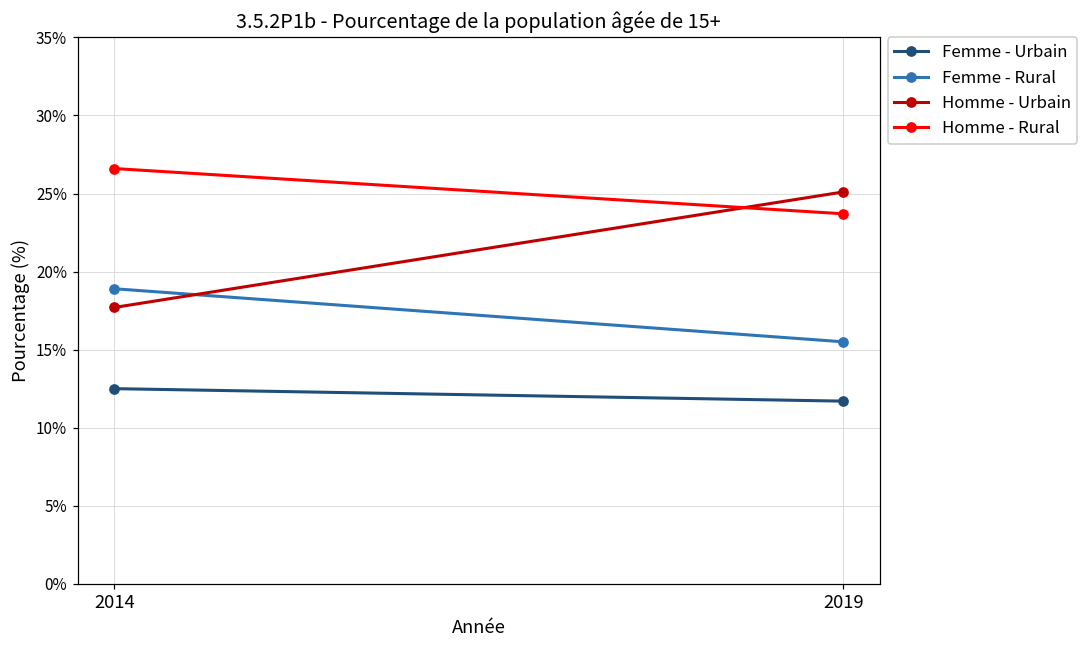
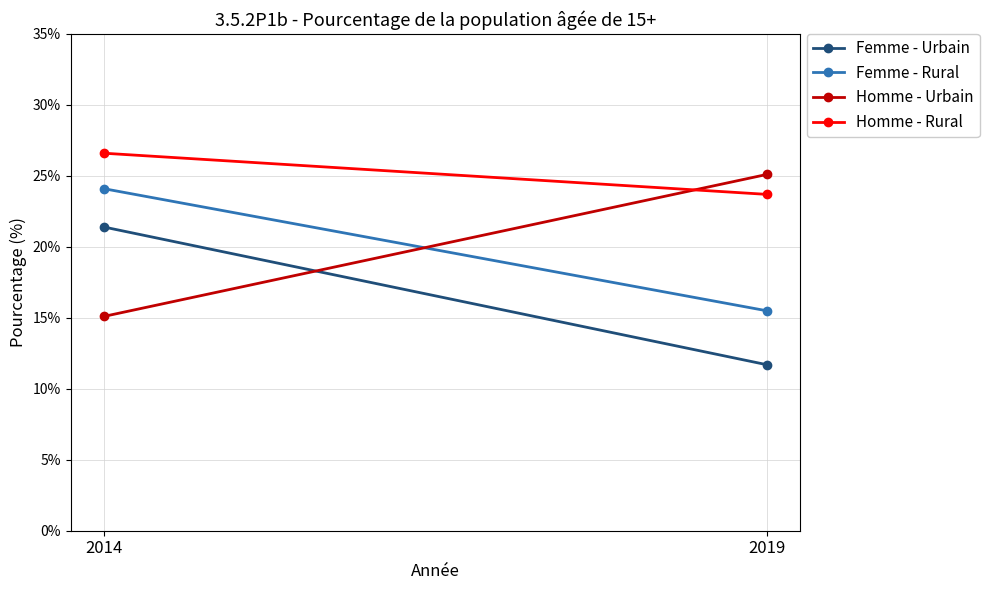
  {
    "Femme - Urbain": {
-     "2014": "12.5%",
+     "2014": "21.4%",
      "2019": "11.7%"
    },
    "Femme - Rural": {
-     "2014": "18.9%",
+     "2014": "24.1%",
      "2019": "15.5%"
    },
    "Homme - Urbain": {
-     "2014": "17.7%",
+     "2014": "15.1%",
      "2019": "25.1%"
    },
    "Homme - Rural": {
      "2014": "26.6%",
      "2019": "23.7%"
    }
  }
